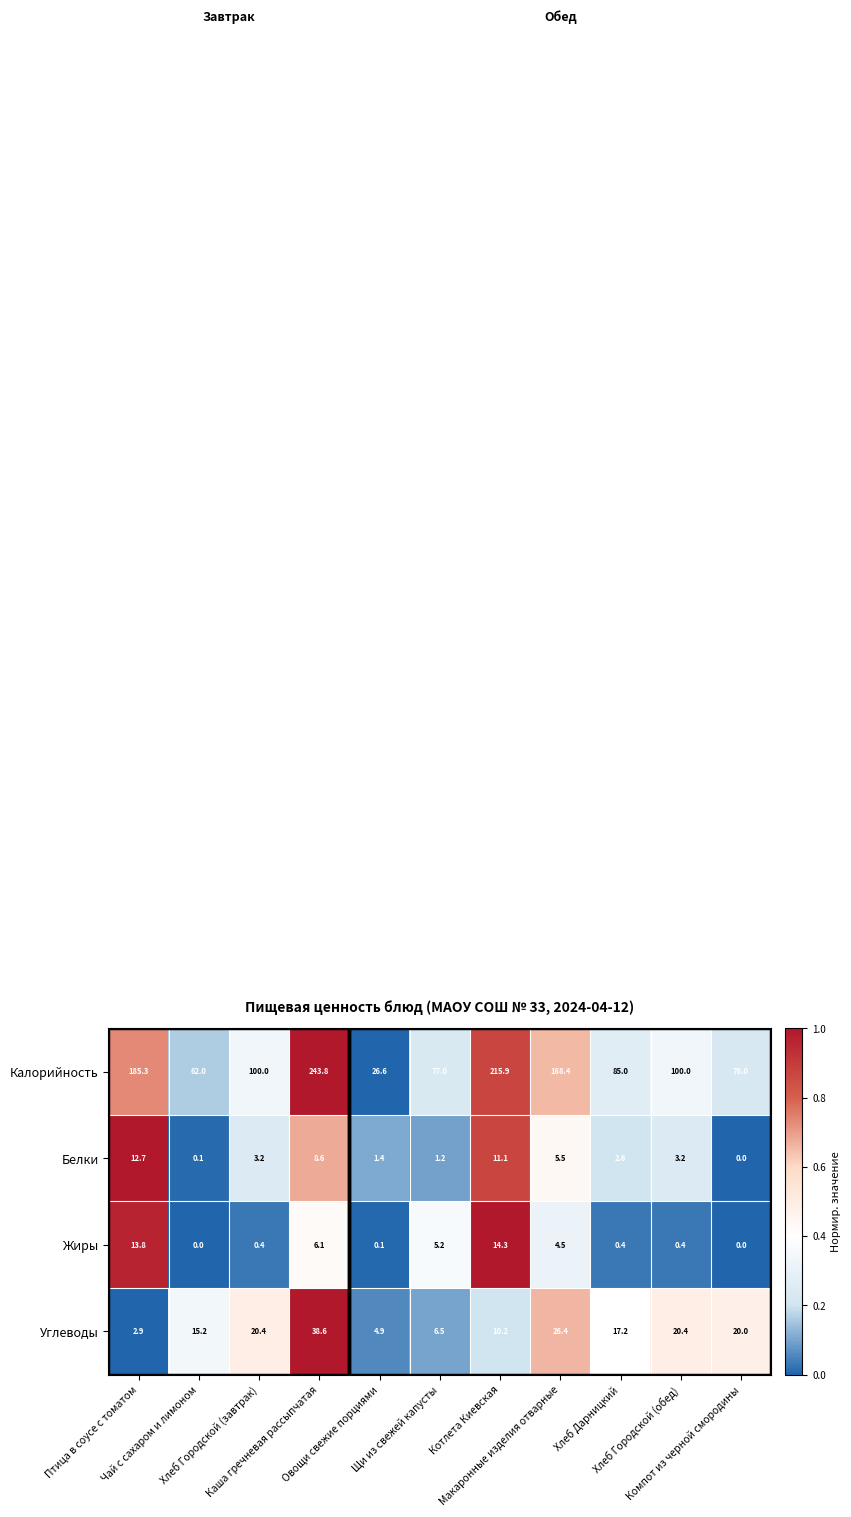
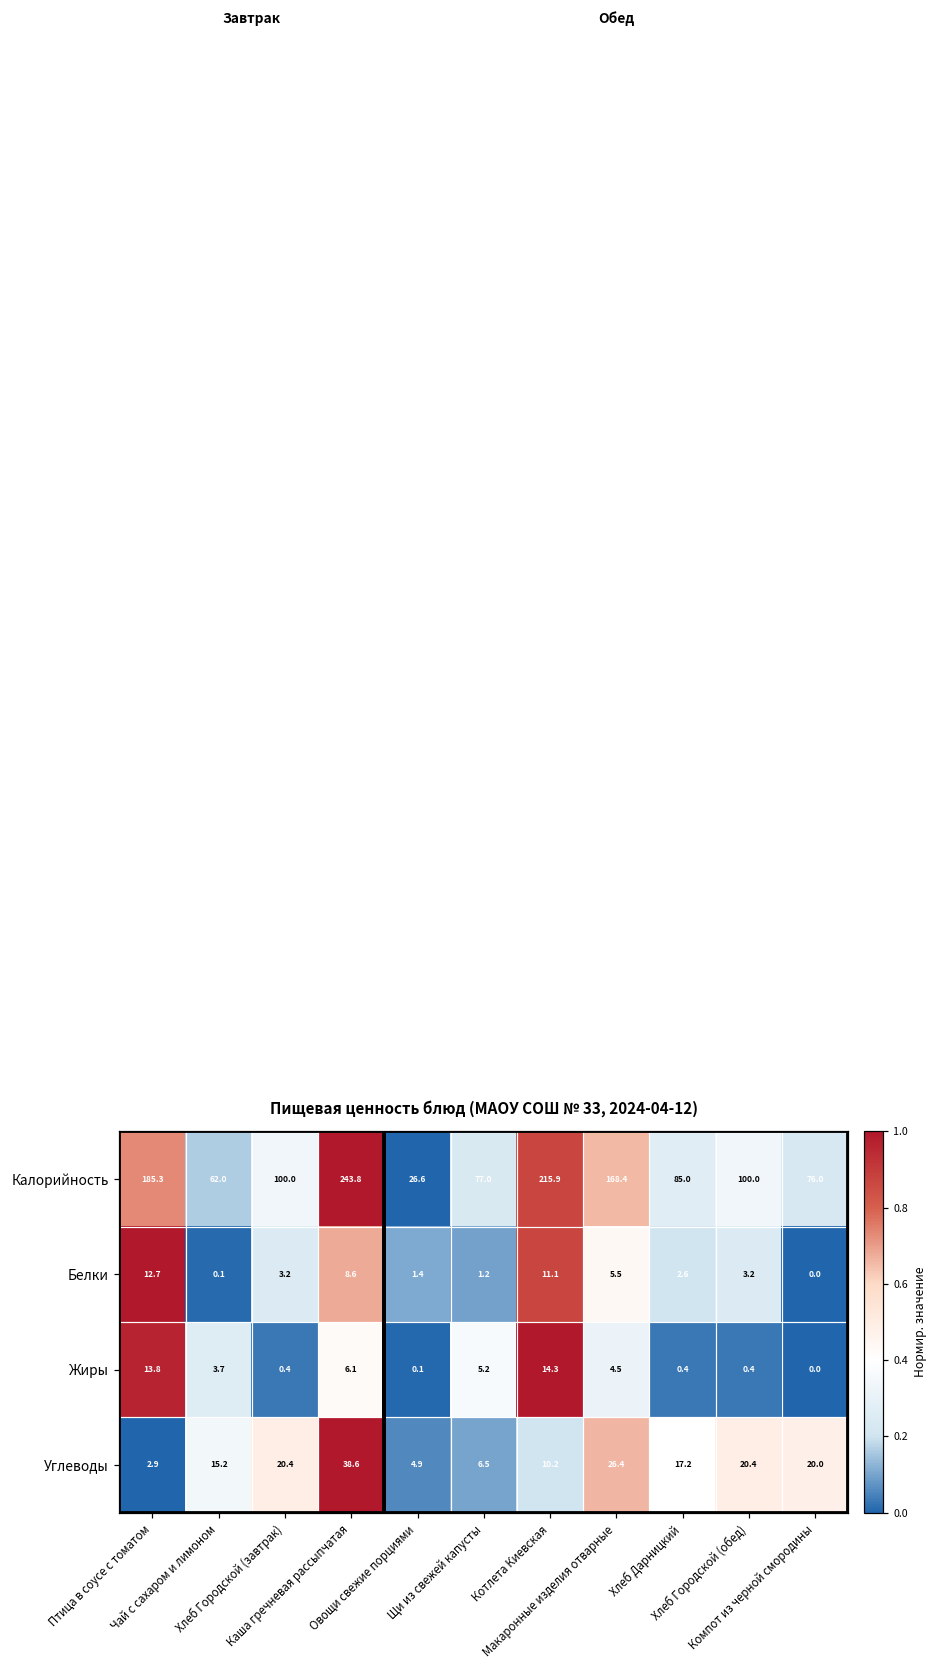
  {
    "Калорийность": {
      "Птица в соусе с томатом": 185.3,
      "Чай с сахаром и лимоном": 62.0,
      "Хлеб Городской (завтрак)": 100.0,
      "Каша гречневая рассыпчатая": 243.8,
      "Овощи свежие порциями": 26.6,
      "Котлета Киевская": 215.9,
      "Макаронные изделия отварные": 168.4,
      "Хлеб Дарницкий": 85.0,
      "Хлеб Городской (обед)": 100.0
    },
    "Белки": {
      "Птица в соусе с томатом": 12.7,
      "Чай с сахаром и лимоном": 0.1,
      "Хлеб Городской (завтрак)": 3.2,
      "Каша гречневая рассыпчатая": 8.6,
      "Овощи свежие порциями": 1.4,
      "Щи из свежей капусты": 1.2,
      "Котлета Киевская": 11.1,
      "Макаронные изделия отварные": 5.5,
      "Хлеб Городской (обед)": 3.2,
      "Компот из черной смородины": 0.0
    },
    "Жиры": {
      "Птица в соусе с томатом": 13.8,
-     "Чай с сахаром и лимоном": 0.0,
+     "Чай с сахаром и лимоном": 3.7,
      "Хлеб Городской (завтрак)": 0.4,
      "Каша гречневая рассыпчатая": 6.1,
      "Овощи свежие порциями": 0.1,
      "Щи из свежей капусты": 5.2,
      "Котлета Киевская": 14.3,
      "Макаронные изделия отварные": 4.5,
      "Хлеб Дарницкий": 0.4,
      "Хлеб Городской (обед)": 0.4,
      "Компот из черной смородины": 0.0
    },
    "Углеводы": {
      "Птица в соусе с томатом": 2.9,
      "Чай с сахаром и лимоном": 15.2,
      "Хлеб Городской (завтрак)": 20.4,
      "Каша гречневая рассыпчатая": 38.6,
      "Овощи свежие порциями": 4.9,
      "Щи из свежей капусты": 6.5,
      "Макаронные изделия отварные": 26.4,
      "Хлеб Дарницкий": 17.2,
      "Хлеб Городской (обед)": 20.4,
      "Компот из черной смородины": 20.0
    }
  }
